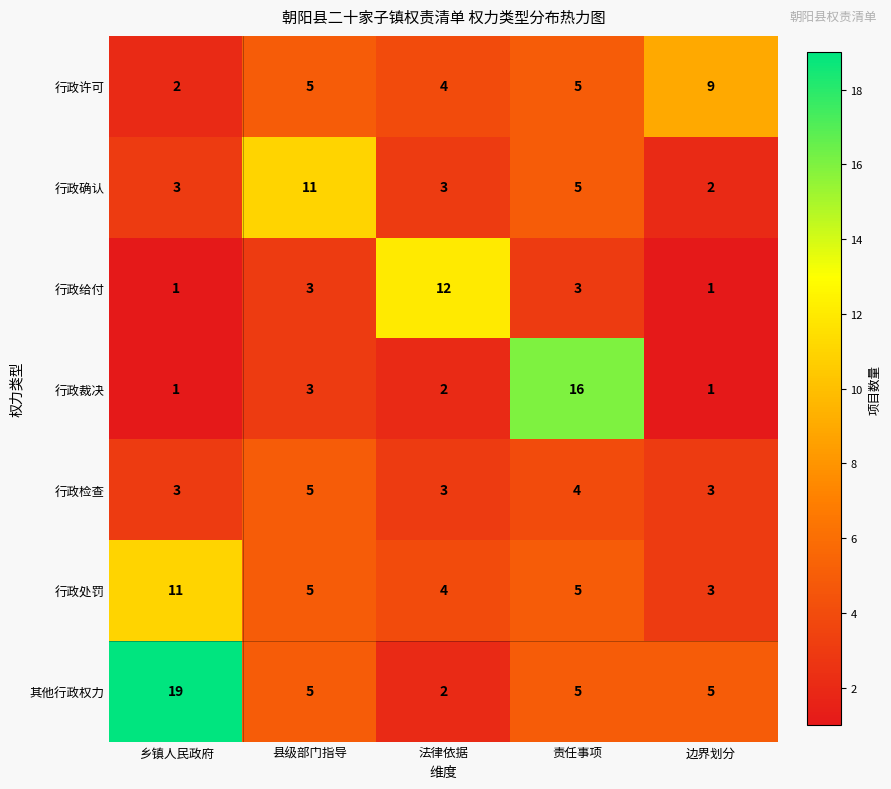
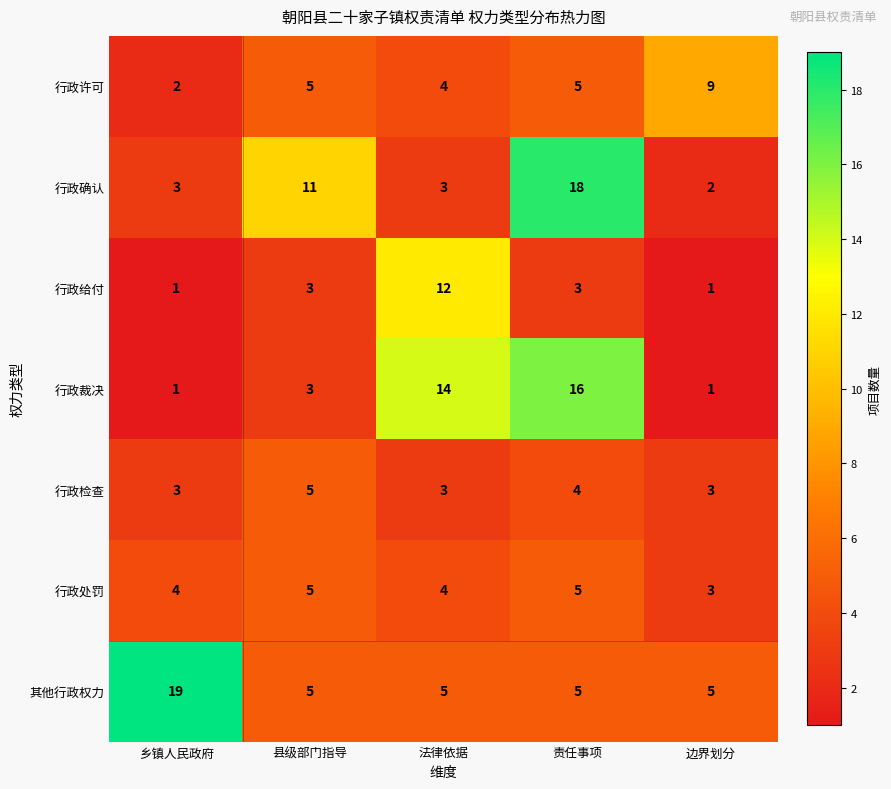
  {
    "行政许可": {
      "乡镇人民政府": 2,
      "县级部门指导": 5,
      "法律依据": 4,
      "责任事项": 5,
      "边界划分": 9
    },
    "行政确认": {
      "乡镇人民政府": 3,
      "县级部门指导": 11,
      "法律依据": 3,
-     "责任事项": 5,
+     "责任事项": 18,
      "边界划分": 2
    },
    "行政给付": {
      "乡镇人民政府": 1,
      "县级部门指导": 3,
      "法律依据": 12,
      "责任事项": 3,
      "边界划分": 1
    },
    "行政裁决": {
      "乡镇人民政府": 1,
      "县级部门指导": 3,
-     "法律依据": 2,
+     "法律依据": 14,
      "责任事项": 16,
      "边界划分": 1
    },
    "行政检查": {
      "乡镇人民政府": 3,
      "县级部门指导": 5,
      "法律依据": 3,
      "责任事项": 4,
      "边界划分": 3
    },
    "行政处罚": {
-     "乡镇人民政府": 11,
+     "乡镇人民政府": 4,
      "县级部门指导": 5,
      "法律依据": 4,
      "责任事项": 5,
      "边界划分": 3
    },
    "其他行政权力": {
      "乡镇人民政府": 19,
      "县级部门指导": 5,
-     "法律依据": 2,
+     "法律依据": 5,
      "责任事项": 5,
      "边界划分": 5
    }
  }
